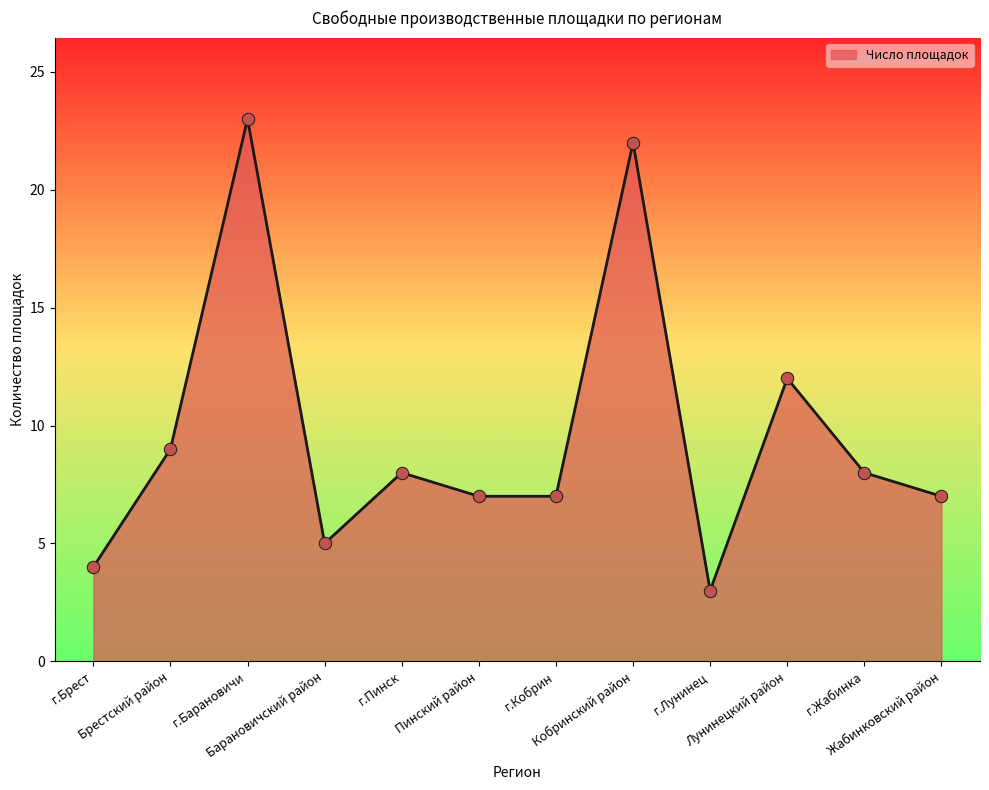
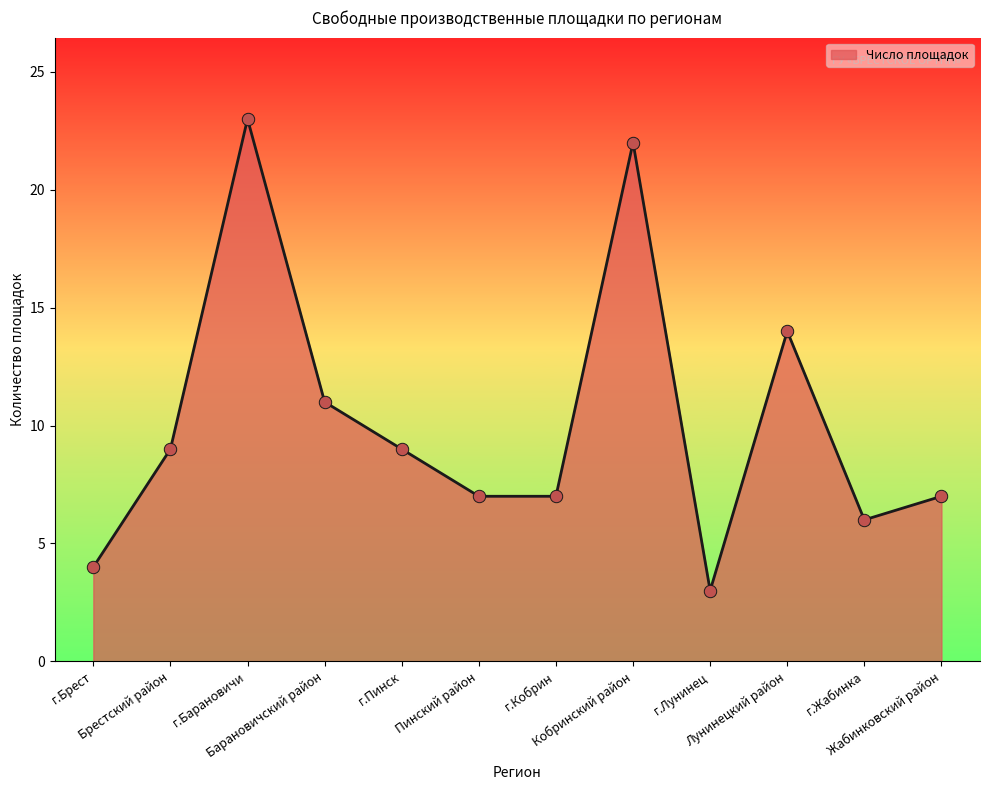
  {
    "г.Брест": 4,
    "Брестский район": 9,
    "г.Барановичи": 23,
-   "Барановичский район": 5,
-   "г.Пинск": 8,
+   "Барановичский район": 11,
+   "г.Пинск": 9,
    "Пинский район": 7,
    "г.Кобрин": 7,
    "Кобринский район": 22,
    "г.Лунинец": 3,
-   "Лунинецкий район": 12,
-   "г.Жабинка": 8,
+   "Лунинецкий район": 14,
+   "г.Жабинка": 6,
    "Жабинковский район": 7
  }
